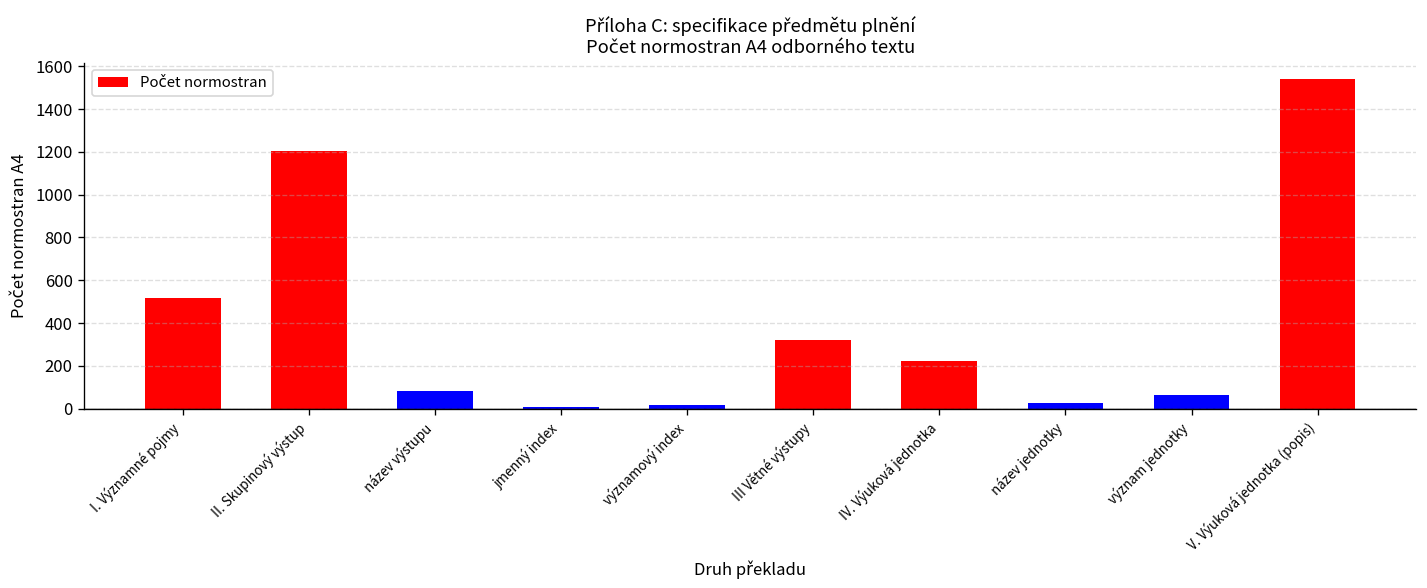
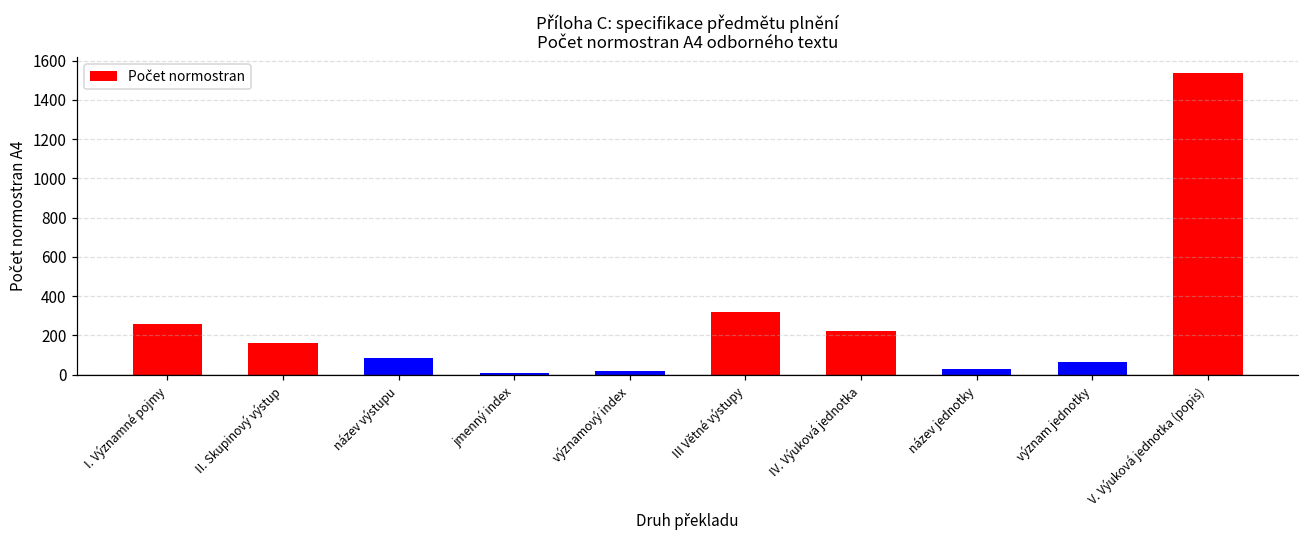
  {
-   "I. Významné pojmy": 520,
-   "II. Skupinový výstup": 1200,
+   "I. Významné pojmy": 260,
+   "II. Skupinový výstup": 160,
    "název výstupu": 80,
    "významový index": 20,
    "III Větné výstupy": 320,
    "IV. Výuková jednotka": 220,
    "název jednotky": 30,
    "význam jednotky": 70,
    "V. Výuková jednotka (popis)": 1540
  }
